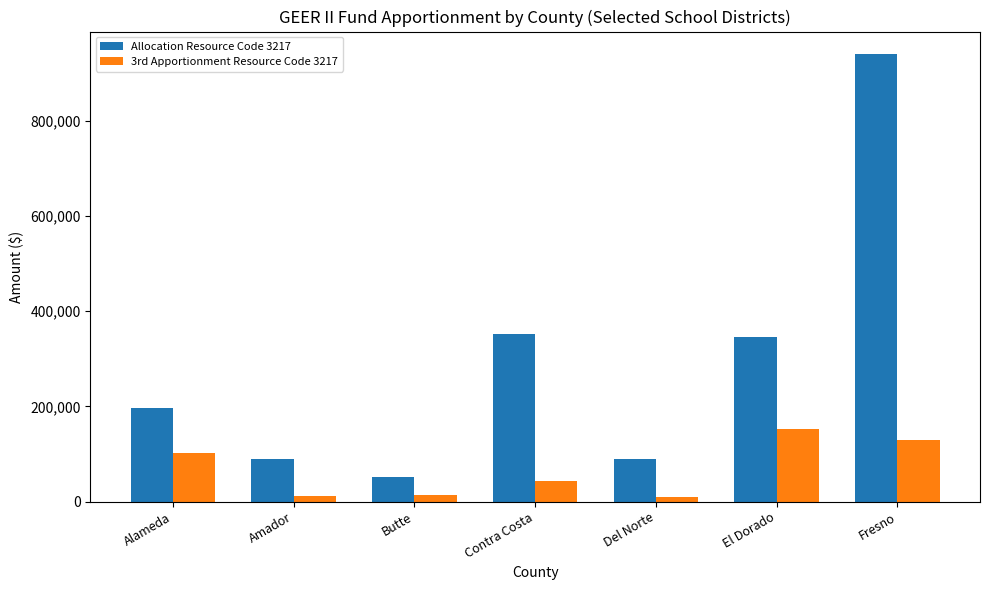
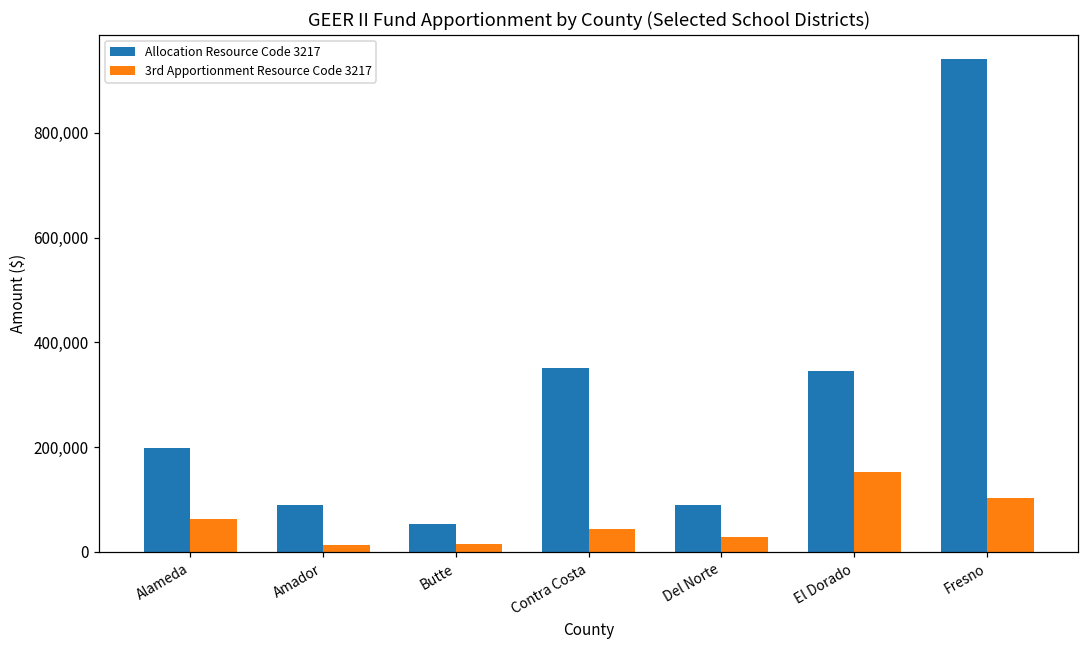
  {
    "Allocation Resource Code 3217": {
      "Alameda": "200,000",
      "Amador": "90,000",
      "Butte": "50,000",
      "Contra Costa": "350,000",
      "Del Norte": "90,000",
      "El Dorado": "350,000",
      "Fresno": "940,000"
    },
    "3rd Apportionment Resource Code 3217": {
-     "Alameda": "100,000",
+     "Alameda": "60,000",
      "Amador": "10,000",
      "Butte": "10,000",
      "Contra Costa": "40,000",
-     "Del Norte": "10,000",
+     "Del Norte": "30,000",
      "El Dorado": "150,000",
-     "Fresno": "130,000"
+     "Fresno": "100,000"
    }
  }
